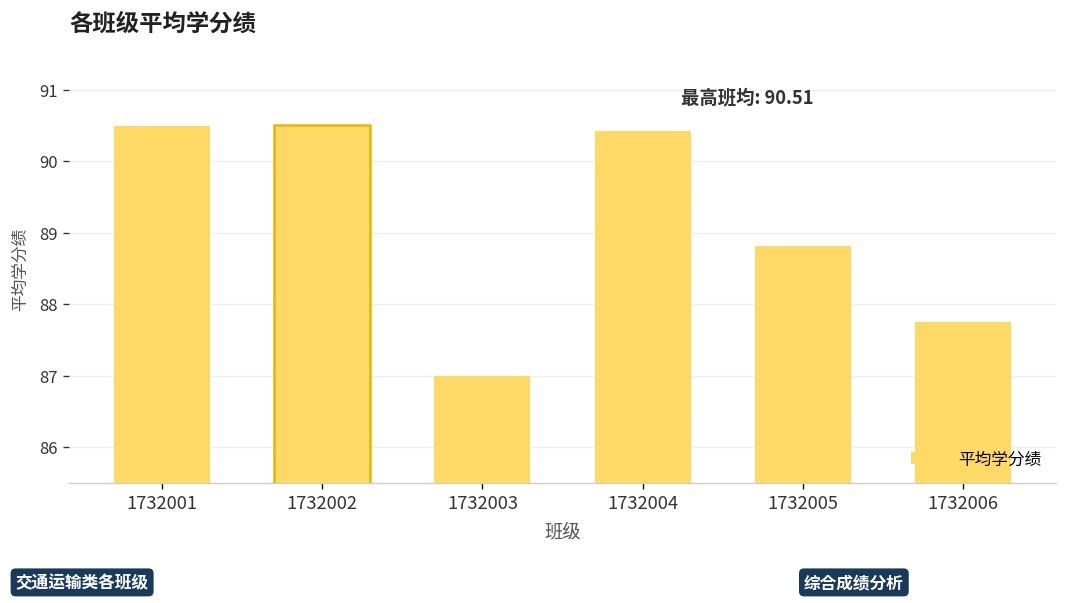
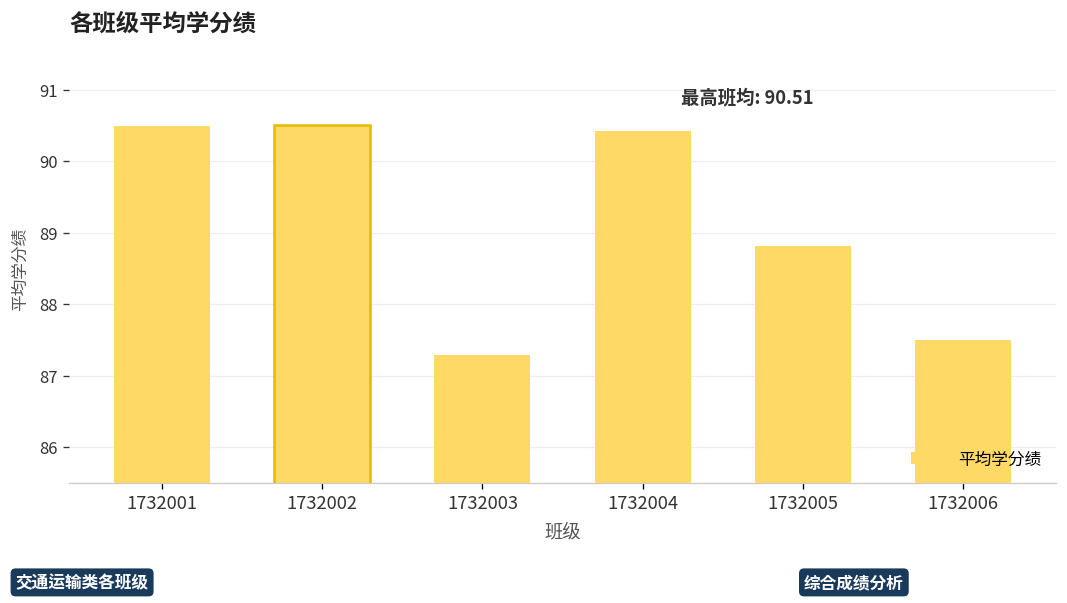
  {
    "1732001": 90.5,
    "1732002": 90.5,
-   "1732003": 87.0,
+   "1732003": 87.3,
    "1732004": 90.4,
    "1732005": 88.8,
-   "1732006": 87.8
+   "1732006": 87.5
  }
